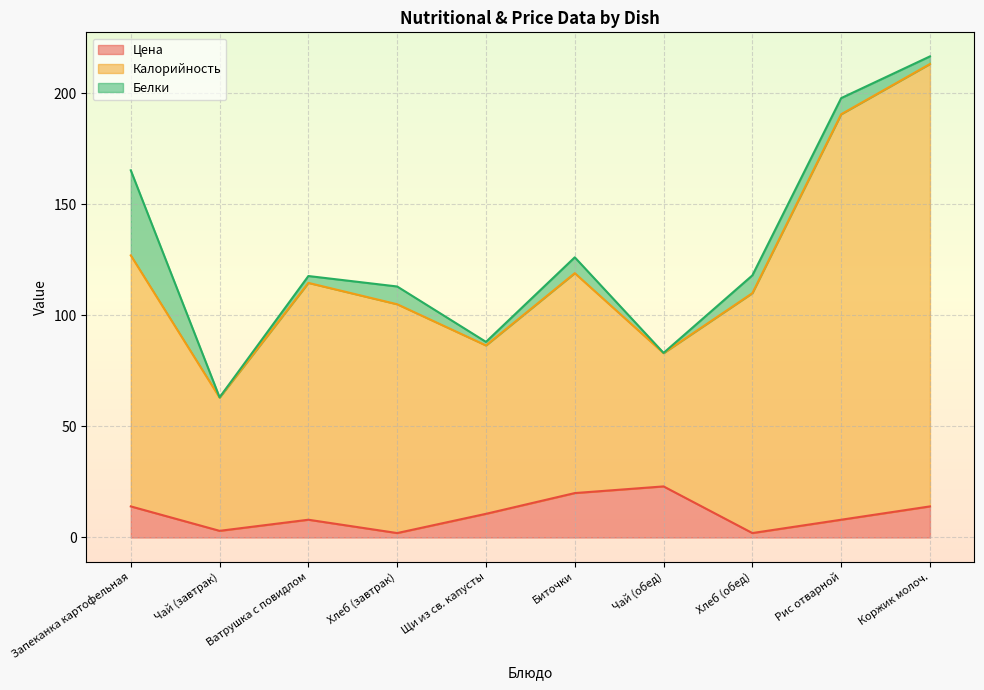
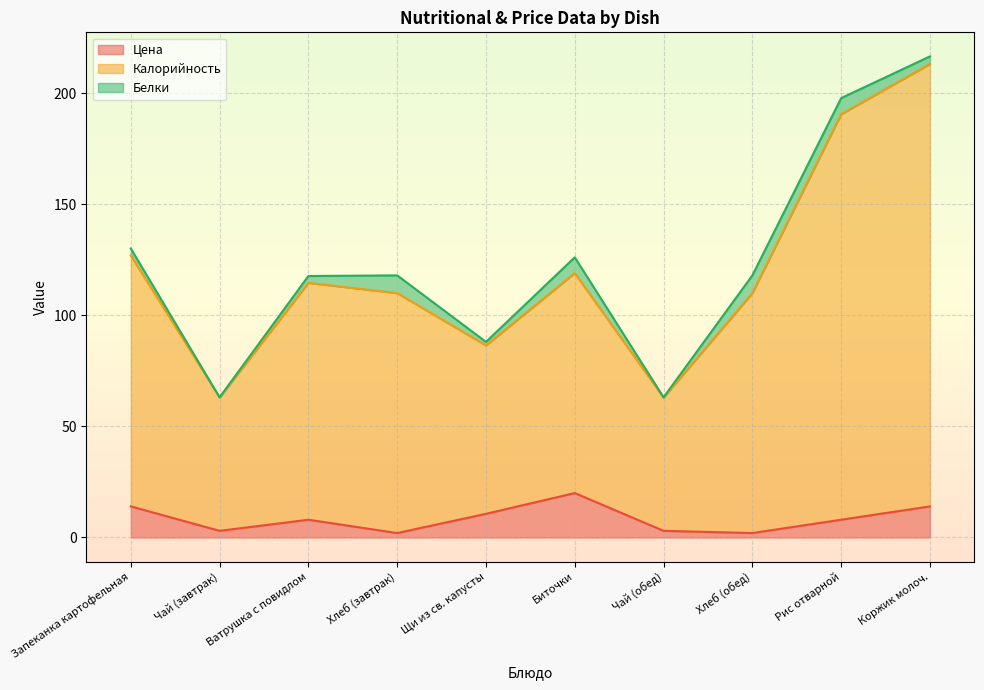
  {
    "Цена": {
      "Запеканка картофельная": 14,
      "Чай (завтрак)": 3,
      "Ватрушка с повидлом": 8,
      "Хлеб (завтрак)": 2,
      "Щи из св. капусты": 11,
      "Биточки": 20,
-     "Чай (обед)": 23,
+     "Чай (обед)": 3,
      "Хлеб (обед)": 2,
      "Рис отварной": 8,
      "Коржик молоч.": 14
    },
    "Калорийность": {
      "Запеканка картофельная": 113,
      "Ватрушка с повидлом": 107,
-     "Хлеб (завтрак)": 103,
+     "Хлеб (завтрак)": 108,
      "Щи из св. капусты": 76,
      "Биточки": 99,
      "Хлеб (обед)": 108,
      "Рис отварной": 183,
      "Коржик молоч.": 199
    },
    "Белки": {
-     "Запеканка картофельная": 38,
+     "Запеканка картофельная": 3,
      "Ватрушка с повидлом": 3,
      "Хлеб (завтрак)": 8,
      "Щи из св. капусты": 2,
      "Биточки": 7,
      "Хлеб (обед)": 8,
      "Рис отварной": 7,
      "Коржик молоч.": 3
    }
  }
